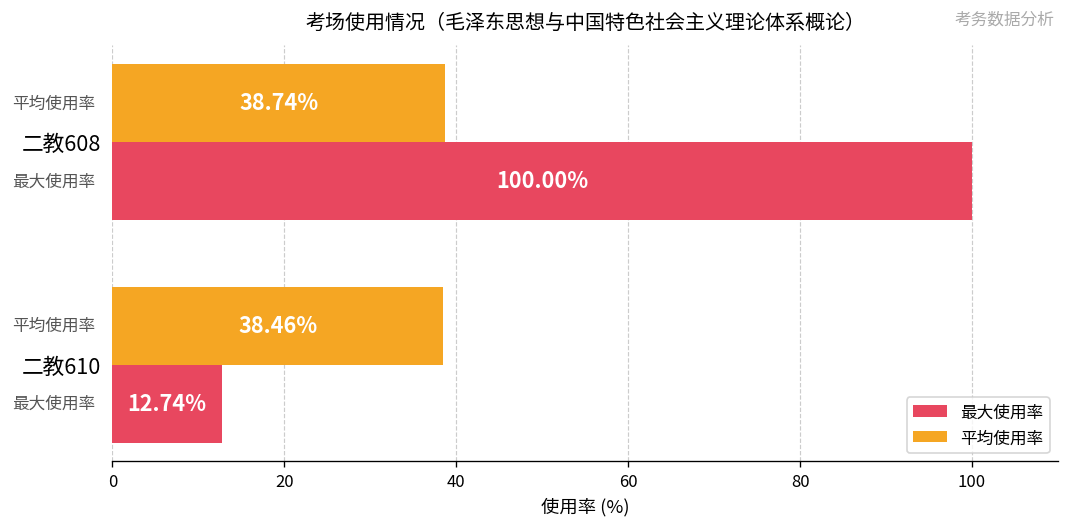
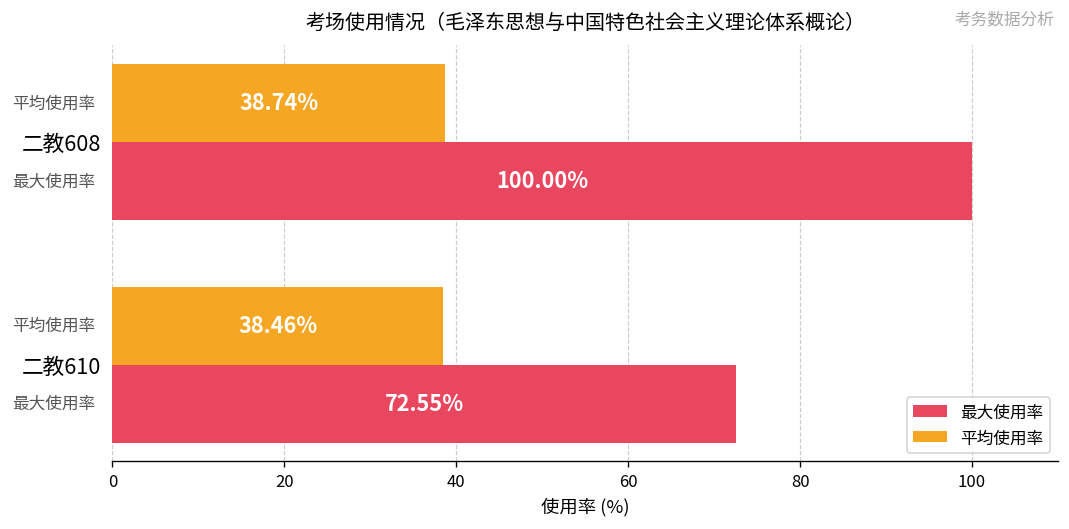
  {
    "最大使用率": {
      "二教608": "100.00%",
-     "二教610": "12.74%"
+     "二教610": "72.55%"
    },
    "平均使用率": {
      "二教608": "38.74%",
      "二教610": "38.46%"
    }
  }
